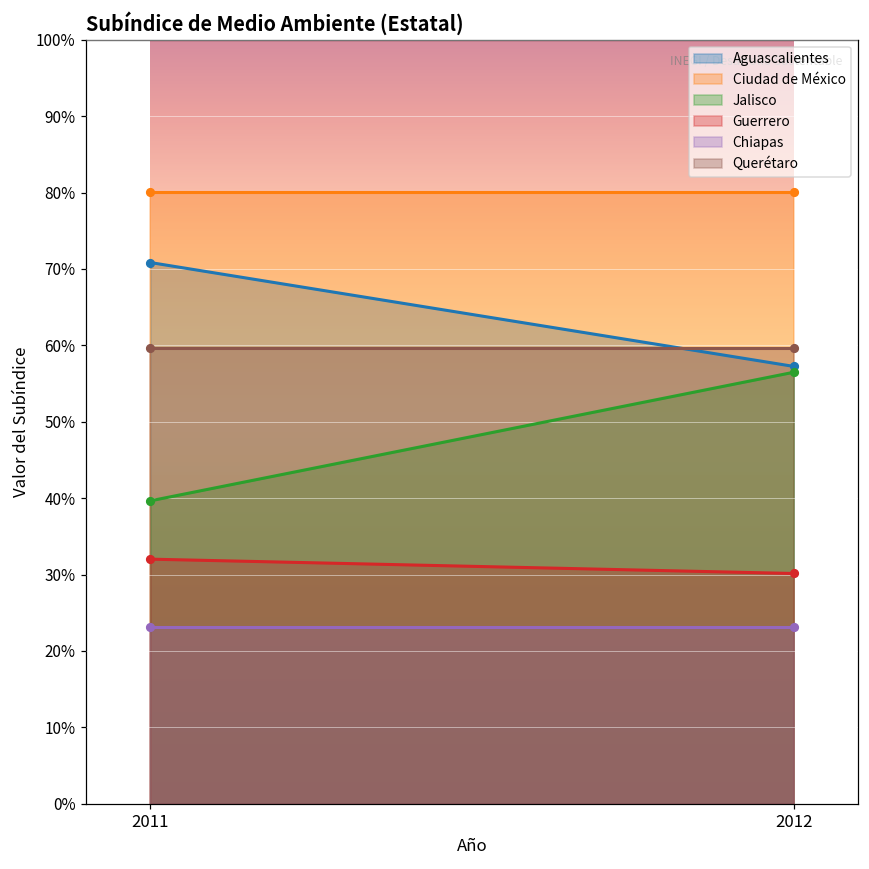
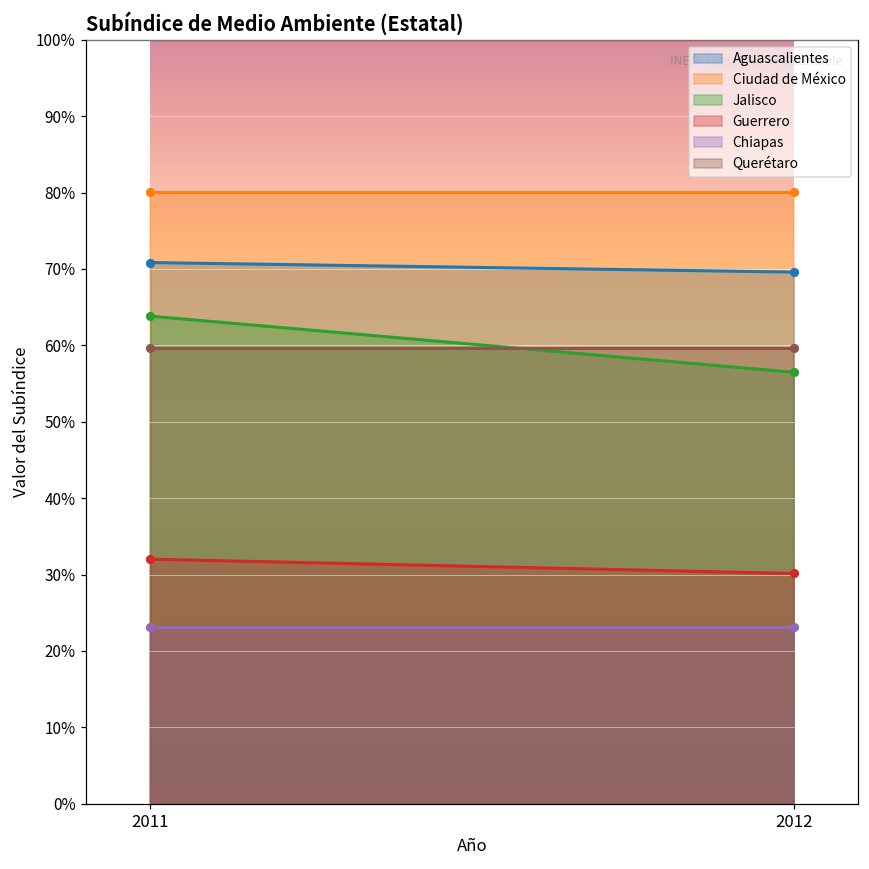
  {
    "Aguascalientes": {
      "2011": "71%",
-     "2012": "57%"
+     "2012": "70%"
    },
    "Jalisco": {
-     "2011": "40%",
+     "2011": "64%",
      "2012": "56%"
    },
    "Chiapas": {
      "2011": "23%",
      "2012": "23%"
    }
  }
